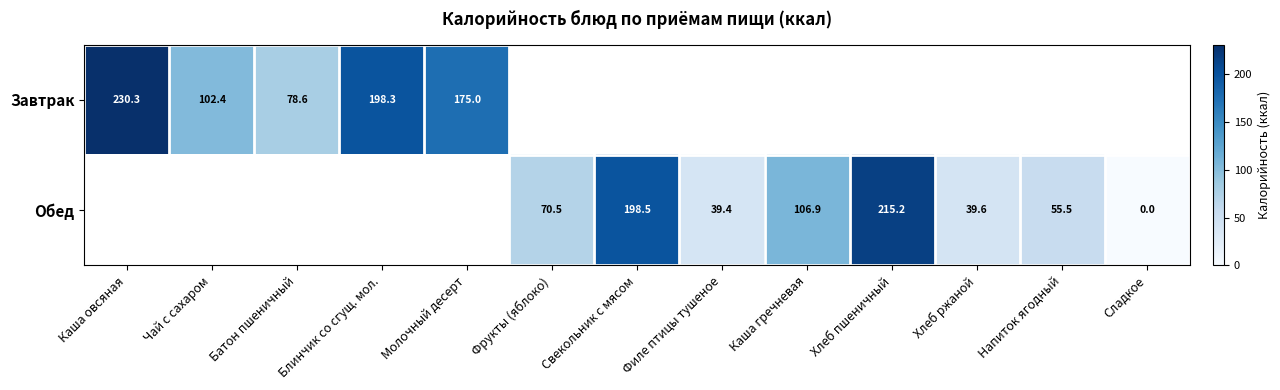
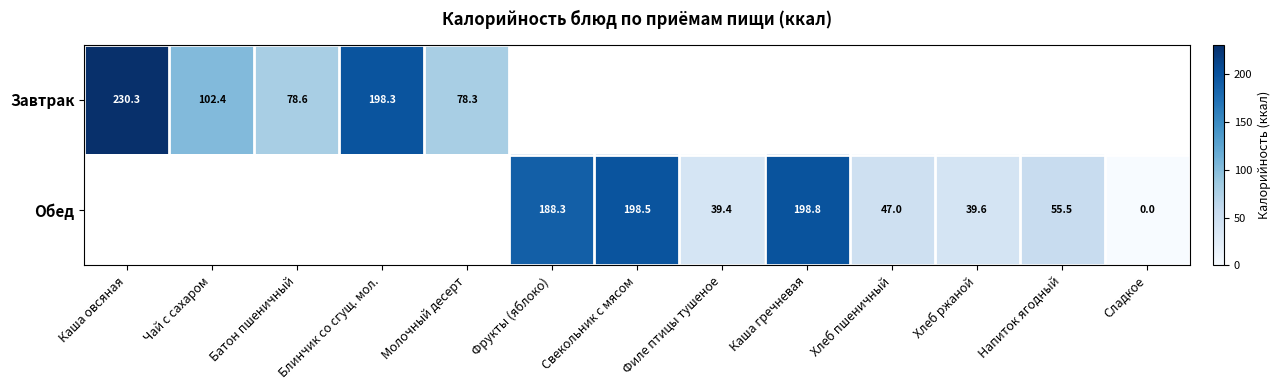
  {
    "Завтрак": {
      "Каша овсяная": 230.3,
      "Чай с сахаром": 102.4,
      "Батон пшеничный": 78.6,
      "Блинчик со сгущ. мол.": 198.3,
-     "Молочный десерт": 175.0
+     "Молочный десерт": 78.3
    },
    "Обед": {
-     "Фрукты (яблоко)": 70.5,
+     "Фрукты (яблоко)": 188.3,
      "Свекольник с мясом": 198.5,
      "Филе птицы тушеное": 39.4,
-     "Каша гречневая": 106.9,
-     "Хлеб пшеничный": 215.2,
+     "Каша гречневая": 198.8,
+     "Хлеб пшеничный": 47.0,
      "Хлеб ржаной": 39.6,
      "Напиток ягодный": 55.5,
      "Сладкое": 0.0
    }
  }
